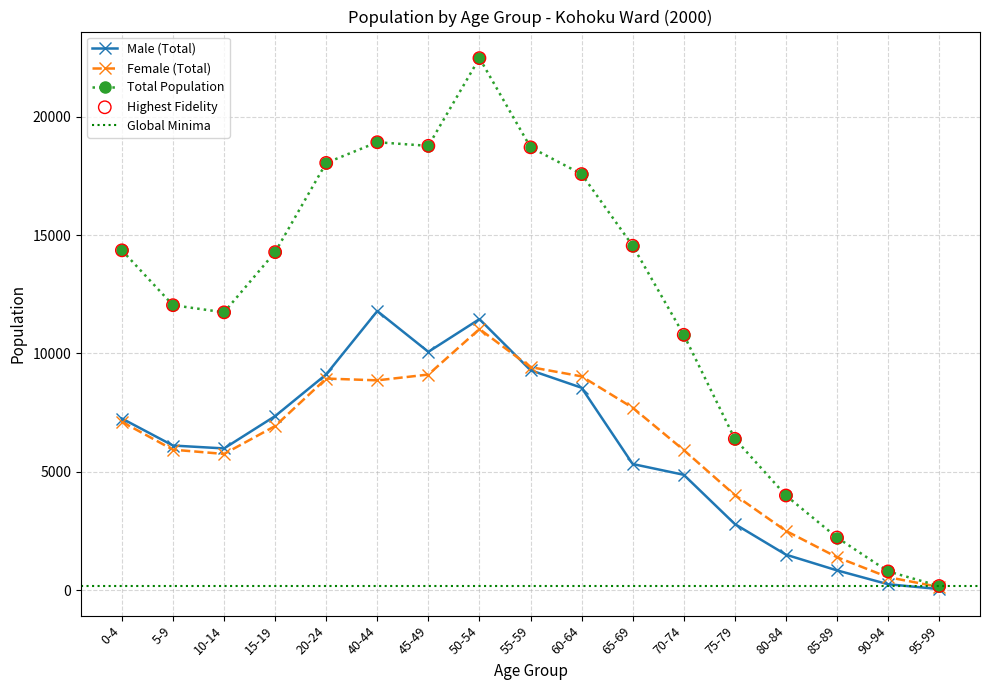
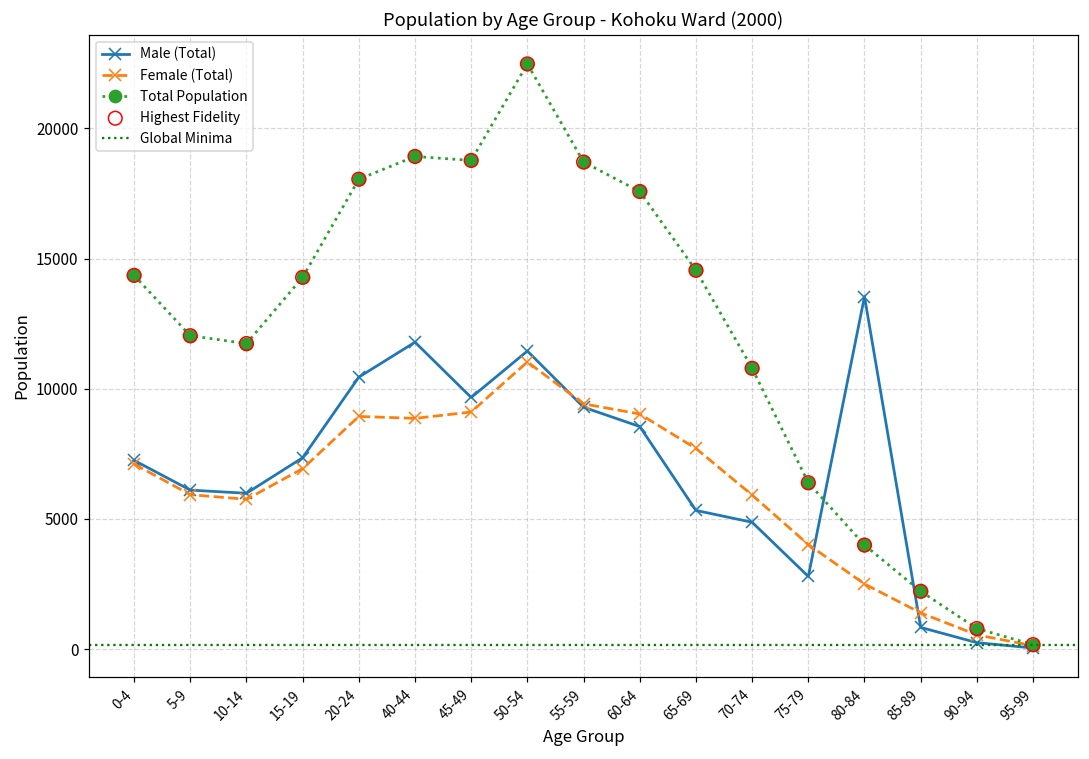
  {
    "Male (Total)": {
      "0-4": 7200,
      "5-9": 6100,
      "10-14": 6000,
      "15-19": 7400,
-     "20-24": 9100,
+     "20-24": 10400,
      "40-44": 11800,
-     "45-49": 10100,
+     "45-49": 9700,
      "50-54": 11400,
      "55-59": 9300,
      "60-64": 8500,
      "65-69": 5300,
      "70-74": 4900,
      "75-79": 2800,
-     "80-84": 1500,
+     "80-84": 13500,
      "85-89": 800,
      "90-94": 200
    },
    "Female (Total)": {
      "0-4": 7100,
      "5-9": 5900,
      "10-14": 5800,
      "15-19": 6900,
      "20-24": 8900,
      "40-44": 8900,
      "45-49": 9100,
      "50-54": 11000,
      "55-59": 9400,
      "60-64": 9000,
      "65-69": 7700,
      "70-74": 5900,
      "75-79": 4000,
      "80-84": 2500,
      "85-89": 1400,
      "90-94": 500
    }
  }
